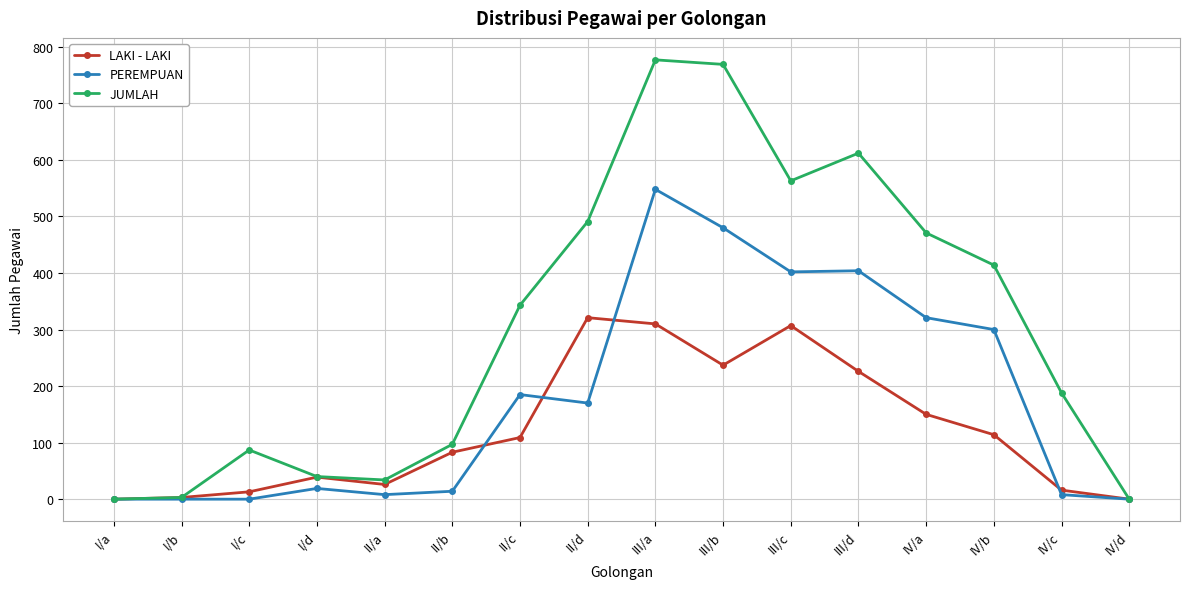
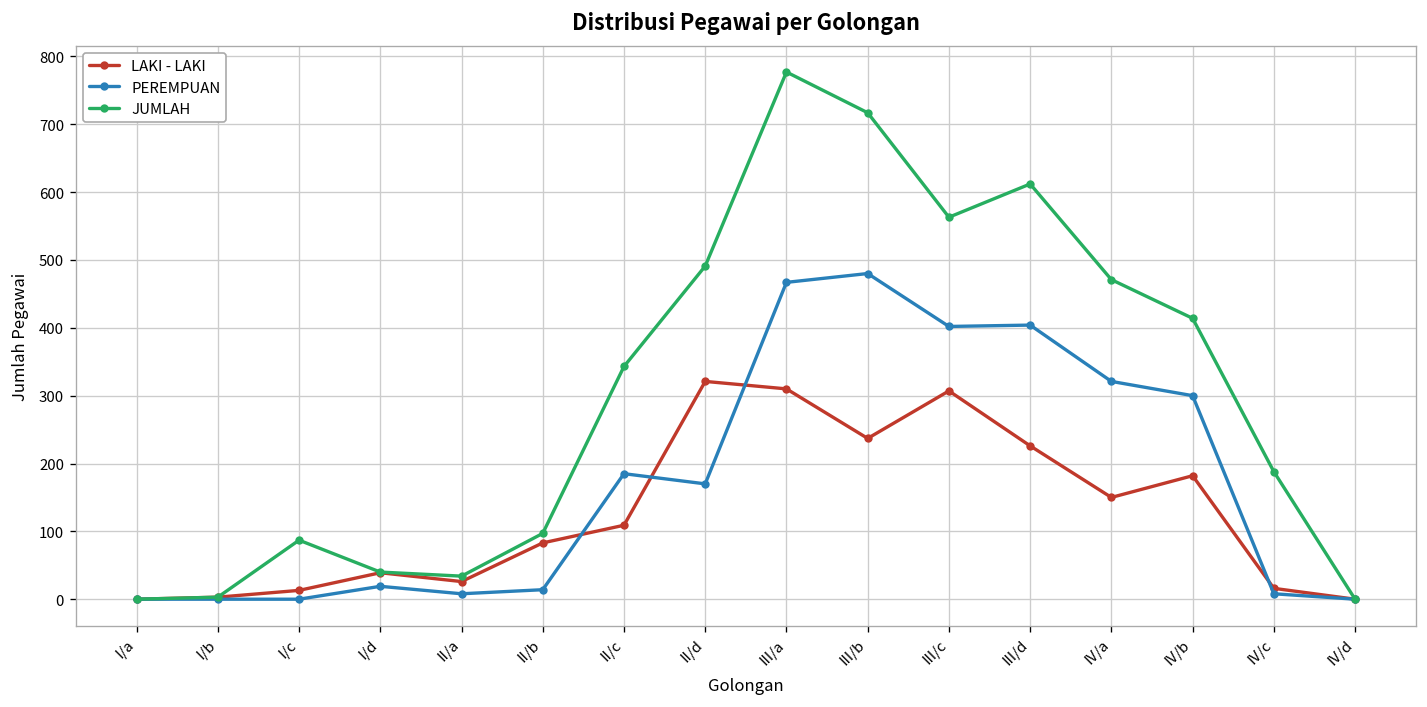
  {
    "LAKI - LAKI": {
      "I/c": 10,
      "II/a": 30,
      "II/b": 80,
      "II/c": 110,
      "II/d": 320,
      "III/a": 310,
      "III/b": 240,
      "III/c": 310,
      "III/d": 230,
      "IV/a": 150,
-     "IV/b": 110,
+     "IV/b": 180,
      "IV/c": 20
    },
    "PEREMPUAN": {
      "I/c": 0,
      "I/d": 20,
      "II/a": 10,
      "II/b": 10,
      "II/c": 190,
      "II/d": 170,
-     "III/a": 550,
+     "III/a": 470,
      "III/b": 480,
      "III/c": 400,
      "III/d": 400,
      "IV/a": 320,
      "IV/b": 300,
      "IV/c": 10
    },
    "JUMLAH": {
      "I/c": 90,
      "II/a": 30,
      "II/b": 100,
      "II/c": 340,
      "II/d": 490,
      "III/a": 780,
-     "III/b": 770,
+     "III/b": 720,
      "III/c": 560,
      "III/d": 610,
      "IV/a": 470,
      "IV/b": 410,
      "IV/c": 190
    }
  }
